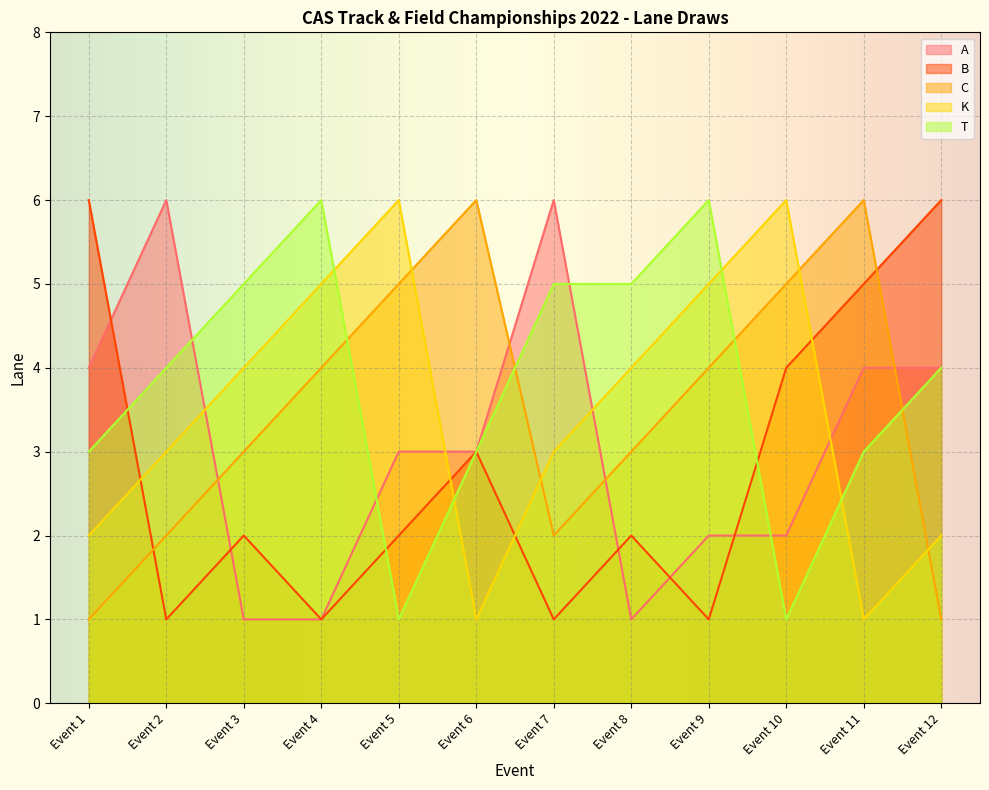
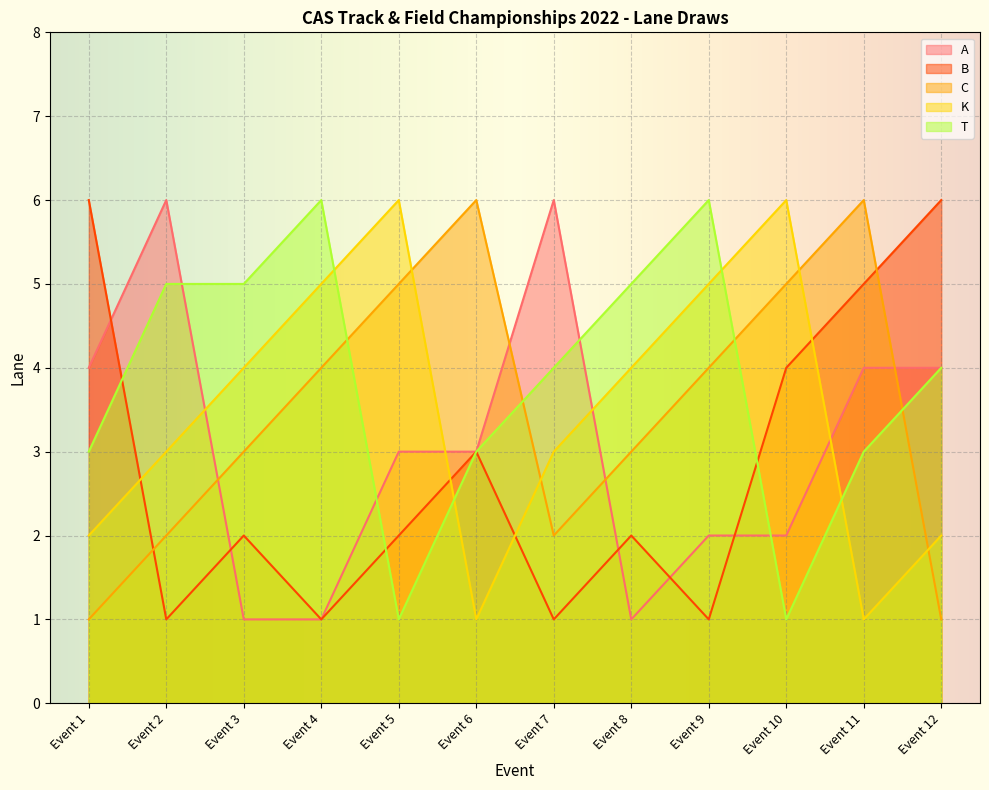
  {
    "A": {
      "Event 1": 4,
      "Event 2": 6,
      "Event 3": 1,
      "Event 5": 3,
      "Event 7": 6,
      "Event 8": 1,
      "Event 9": 2,
      "Event 10": 2,
      "Event 11": 4
    },
    "B": {
      "Event 1": 6,
      "Event 2": 1,
      "Event 3": 2,
      "Event 5": 2,
      "Event 7": 1,
      "Event 8": 2,
      "Event 9": 1,
      "Event 10": 4,
      "Event 11": 5,
      "Event 12": 6
    },
    "T": {
      "Event 1": 3,
-     "Event 2": 4,
+     "Event 2": 5,
      "Event 3": 5,
      "Event 4": 6,
      "Event 5": 1,
-     "Event 7": 5,
+     "Event 7": 4,
      "Event 8": 5,
      "Event 9": 6,
      "Event 10": 1,
      "Event 11": 3
    }
  }
